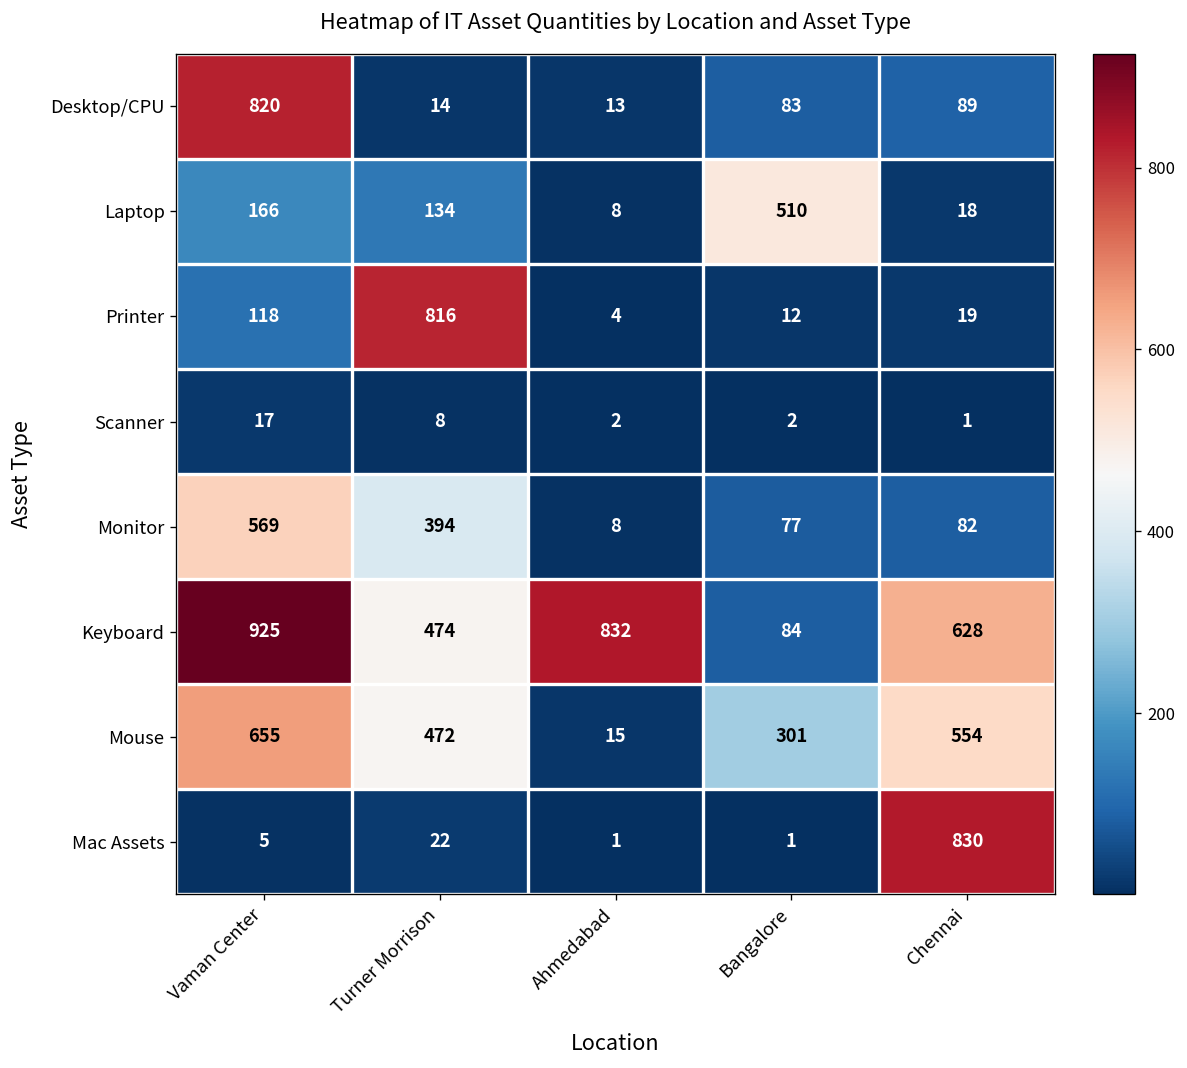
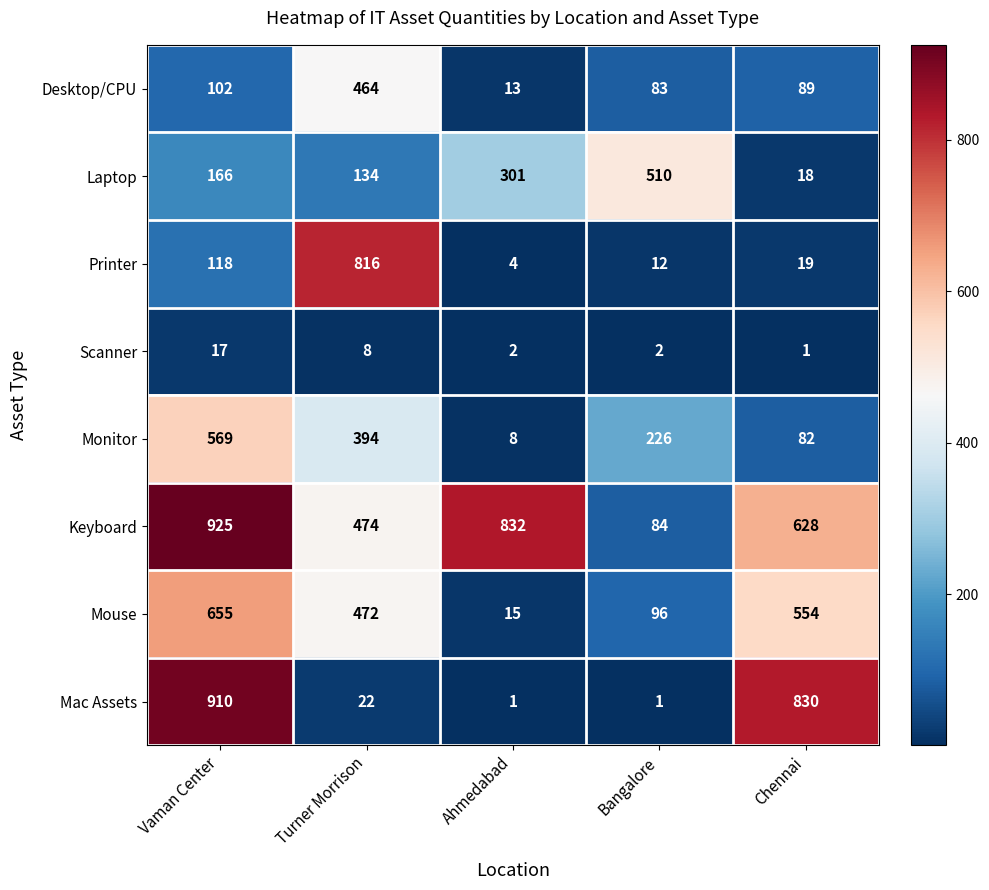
  {
    "Desktop/CPU": {
-     "Vaman Center": 820,
-     "Turner Morrison": 14,
+     "Vaman Center": 102,
+     "Turner Morrison": 464,
      "Ahmedabad": 13,
      "Bangalore": 83,
      "Chennai": 89
    },
    "Laptop": {
      "Vaman Center": 166,
      "Turner Morrison": 134,
-     "Ahmedabad": 8,
+     "Ahmedabad": 301,
      "Bangalore": 510,
      "Chennai": 18
    },
    "Printer": {
      "Vaman Center": 118,
      "Turner Morrison": 816,
      "Ahmedabad": 4,
      "Bangalore": 12,
      "Chennai": 19
    },
    "Scanner": {
      "Vaman Center": 17,
      "Turner Morrison": 8,
      "Ahmedabad": 2,
      "Bangalore": 2,
      "Chennai": 1
    },
    "Monitor": {
      "Vaman Center": 569,
      "Turner Morrison": 394,
      "Ahmedabad": 8,
-     "Bangalore": 77,
+     "Bangalore": 226,
      "Chennai": 82
    },
    "Keyboard": {
      "Vaman Center": 925,
      "Turner Morrison": 474,
      "Ahmedabad": 832,
      "Bangalore": 84,
      "Chennai": 628
    },
    "Mouse": {
      "Vaman Center": 655,
      "Turner Morrison": 472,
      "Ahmedabad": 15,
-     "Bangalore": 301,
+     "Bangalore": 96,
      "Chennai": 554
    },
    "Mac Assets": {
-     "Vaman Center": 5,
+     "Vaman Center": 910,
      "Turner Morrison": 22,
      "Ahmedabad": 1,
      "Bangalore": 1,
      "Chennai": 830
    }
  }
